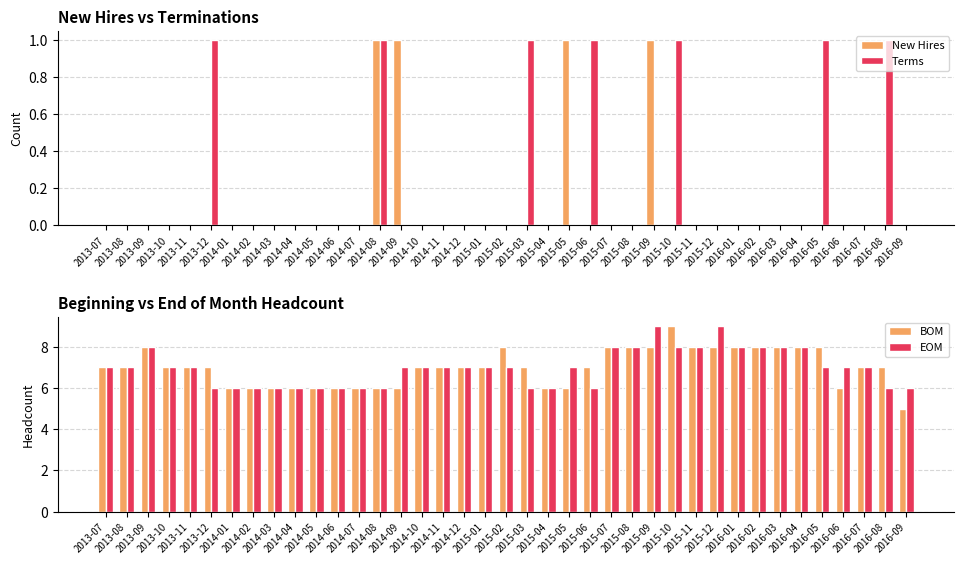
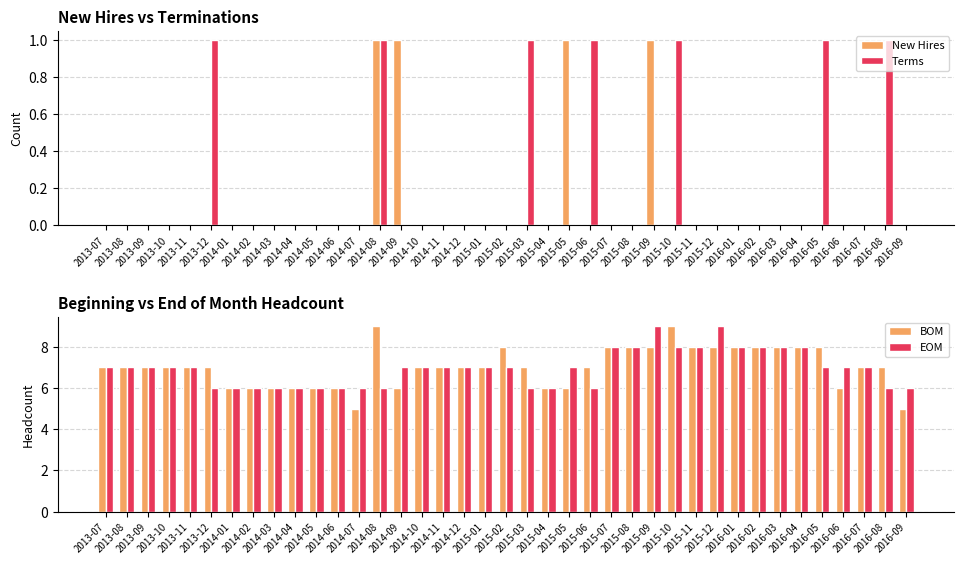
  {
    "New Hires vs Terminations": {
      "New Hires": {
        "2013-07": 0.00,
        "2013-08": 0.00,
        "2013-09": 0.00,
        "2013-10": 0.00,
        "2013-11": 0.00,
        "2013-12": 0.00,
        "2014-01": 0.00,
        "2014-02": 0.00,
        "2014-03": 0.00,
        "2014-04": 0.00,
        "2014-05": 0.00,
        "2014-06": 0.00,
        "2014-07": 0.00,
        "2014-08": 1.00,
        "2014-09": 1.00,
        "2014-10": 0.00,
        "2014-11": 0.00,
        "2014-12": 0.00,
        "2015-01": 0.00,
        "2015-02": 0.00,
        "2015-03": 0.00,
        "2015-04": 0.00,
        "2015-05": 1.00,
        "2015-06": 0.00,
        "2015-07": 0.00,
        "2015-08": 0.00,
        "2015-09": 1.00,
        "2015-10": 0.00,
        "2015-11": 0.00,
        "2015-12": 0.00,
        "2016-01": 0.00,
        "2016-02": 0.00,
        "2016-03": 0.00,
        "2016-04": 0.00,
        "2016-05": 0.00,
        "2016-06": 0.00,
        "2016-07": 0.00,
        "2016-08": 0.00,
        "2016-09": 0.00
      },
      "Terms": {
        "2013-07": 0.00,
        "2013-08": 0.00,
        "2013-09": 0.00,
        "2013-10": 0.00,
        "2013-11": 0.00,
        "2013-12": 1.00,
        "2014-01": 0.00,
        "2014-02": 0.00,
        "2014-03": 0.00,
        "2014-04": 0.00,
        "2014-05": 0.00,
        "2014-06": 0.00,
        "2014-07": 0.00,
        "2014-08": 1.00,
        "2014-09": 0.00,
        "2014-10": 0.00,
        "2014-11": 0.00,
        "2014-12": 0.00,
        "2015-01": 0.00,
        "2015-02": 0.00,
        "2015-03": 1.00,
        "2015-04": 0.00,
        "2015-05": 0.00,
        "2015-06": 1.00,
        "2015-07": 0.00,
        "2015-08": 0.00,
        "2015-09": 0.00,
        "2015-10": 1.00,
        "2015-11": 0.00,
        "2015-12": 0.00,
        "2016-01": 0.00,
        "2016-02": 0.00,
        "2016-03": 0.00,
        "2016-04": 0.00,
        "2016-05": 1.00,
        "2016-06": 0.00,
        "2016-07": 0.00,
        "2016-09": 0.00
      }
    },
    "Beginning vs End of Month Headcount": {
      "BOM": {
        "2013-07": 7,
        "2013-08": 7,
-       "2013-09": 8,
+       "2013-09": 7,
        "2013-10": 7,
        "2013-11": 7,
        "2013-12": 7,
        "2014-01": 6,
        "2014-02": 6,
        "2014-03": 6,
        "2014-04": 6,
        "2014-05": 6,
        "2014-06": 6,
-       "2014-07": 6,
-       "2014-08": 6,
+       "2014-07": 5,
+       "2014-08": 9,
        "2014-09": 6,
        "2014-10": 7,
        "2014-11": 7,
        "2014-12": 7,
        "2015-01": 7,
        "2015-02": 8,
        "2015-03": 7,
        "2015-04": 6,
        "2015-05": 6,
        "2015-06": 7,
        "2015-07": 8,
        "2015-08": 8,
        "2015-09": 8,
        "2015-10": 9,
        "2015-11": 8,
        "2015-12": 8,
        "2016-01": 8,
        "2016-02": 8,
        "2016-03": 8,
        "2016-04": 8,
        "2016-05": 8,
        "2016-06": 6,
        "2016-07": 7,
        "2016-08": 7,
        "2016-09": 5
      },
      "EOM": {
        "2013-07": 7,
        "2013-08": 7,
-       "2013-09": 8,
+       "2013-09": 7,
        "2013-10": 7,
        "2013-11": 7,
        "2013-12": 6,
        "2014-01": 6,
        "2014-02": 6,
        "2014-03": 6,
        "2014-04": 6,
        "2014-05": 6,
        "2014-06": 6,
        "2014-07": 6,
        "2014-08": 6,
        "2014-09": 7,
        "2014-10": 7,
        "2014-11": 7,
        "2014-12": 7,
        "2015-01": 7,
        "2015-02": 7,
        "2015-03": 6,
        "2015-04": 6,
        "2015-05": 7,
        "2015-06": 6,
        "2015-07": 8,
        "2015-08": 8,
        "2015-09": 9,
        "2015-10": 8,
        "2015-11": 8,
        "2015-12": 9,
        "2016-01": 8,
        "2016-02": 8,
        "2016-03": 8,
        "2016-04": 8,
        "2016-05": 7,
        "2016-06": 7,
        "2016-07": 7,
        "2016-08": 6,
        "2016-09": 6
      }
    }
  }
